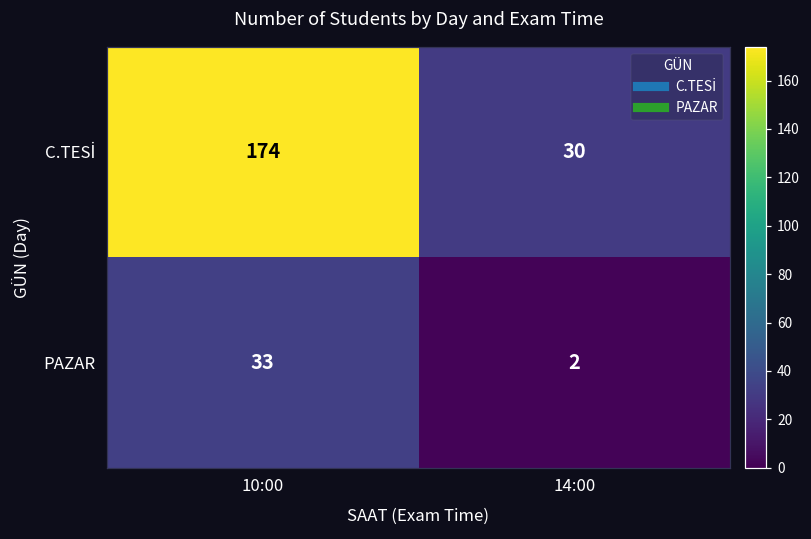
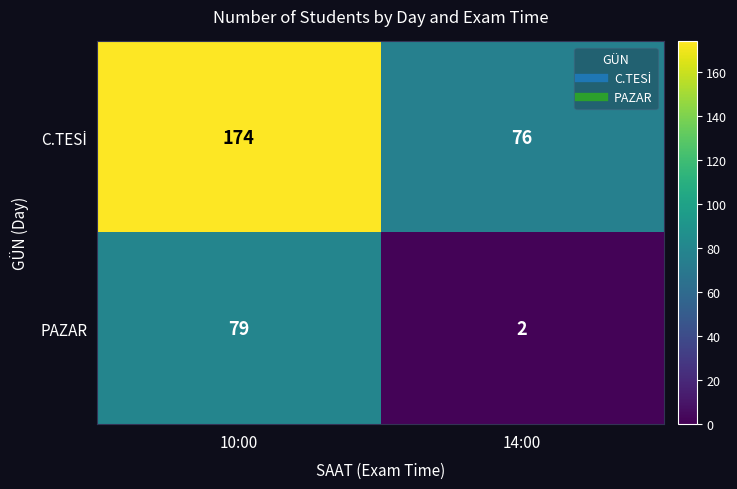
  {
    "C.TESİ": {
      "10:00": 174,
-     "14:00": 30
+     "14:00": 76
    },
    "PAZAR": {
-     "10:00": 33,
+     "10:00": 79,
      "14:00": 2
    }
  }
